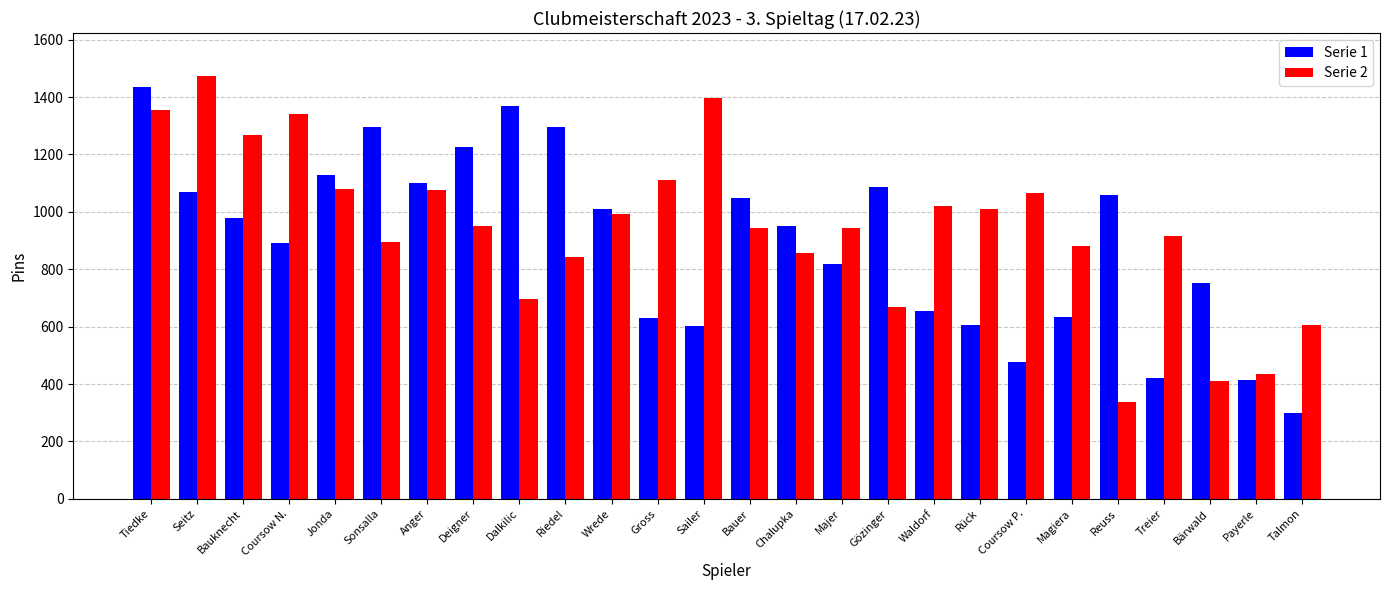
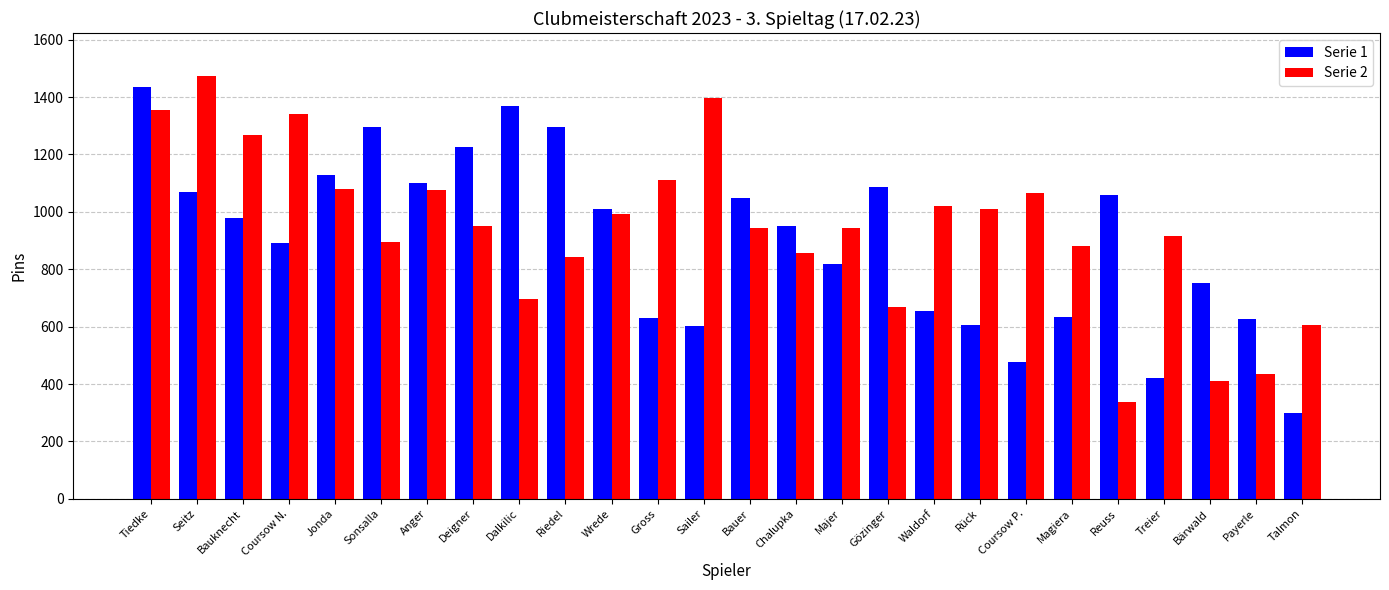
  {
    "Serie 1": {
      "Tiedke": 1440,
      "Seitz": 1070,
      "Bauknecht": 980,
      "Coursow N.": 890,
      "Jonda": 1130,
      "Sonsalla": 1300,
      "Anger": 1100,
      "Deigner": 1230,
      "Dalkilic": 1370,
      "Riedel": 1300,
      "Wrede": 1010,
      "Gross": 630,
      "Sailer": 600,
      "Bauer": 1050,
      "Chalupka": 950,
      "Majer": 820,
      "Gözinger": 1090,
      "Waldorf": 650,
      "Rück": 600,
      "Coursow P.": 480,
      "Magiera": 630,
      "Reuss": 1060,
      "Treier": 420,
      "Bärwald": 750,
-     "Payerle": 410,
+     "Payerle": 630,
      "Talmon": 300
    },
    "Serie 2": {
      "Tiedke": 1360,
      "Seitz": 1470,
      "Bauknecht": 1270,
      "Coursow N.": 1340,
      "Jonda": 1080,
      "Sonsalla": 900,
      "Anger": 1080,
      "Deigner": 950,
      "Dalkilic": 700,
      "Riedel": 840,
      "Wrede": 990,
      "Gross": 1110,
      "Sailer": 1400,
      "Bauer": 950,
      "Chalupka": 860,
      "Majer": 950,
      "Gözinger": 670,
      "Waldorf": 1020,
      "Rück": 1010,
      "Coursow P.": 1060,
      "Magiera": 880,
      "Reuss": 340,
      "Treier": 920,
      "Bärwald": 410,
      "Payerle": 430,
      "Talmon": 610
    }
  }
